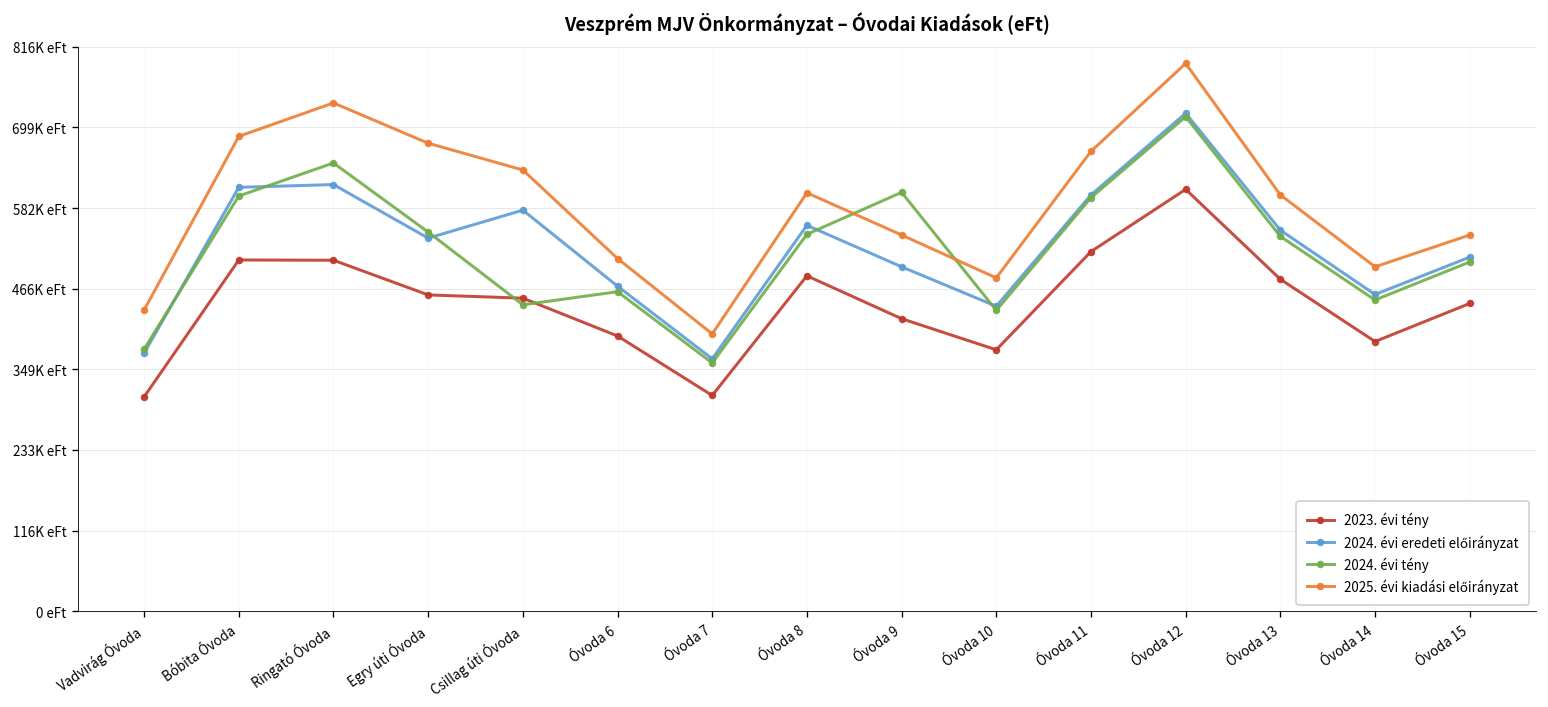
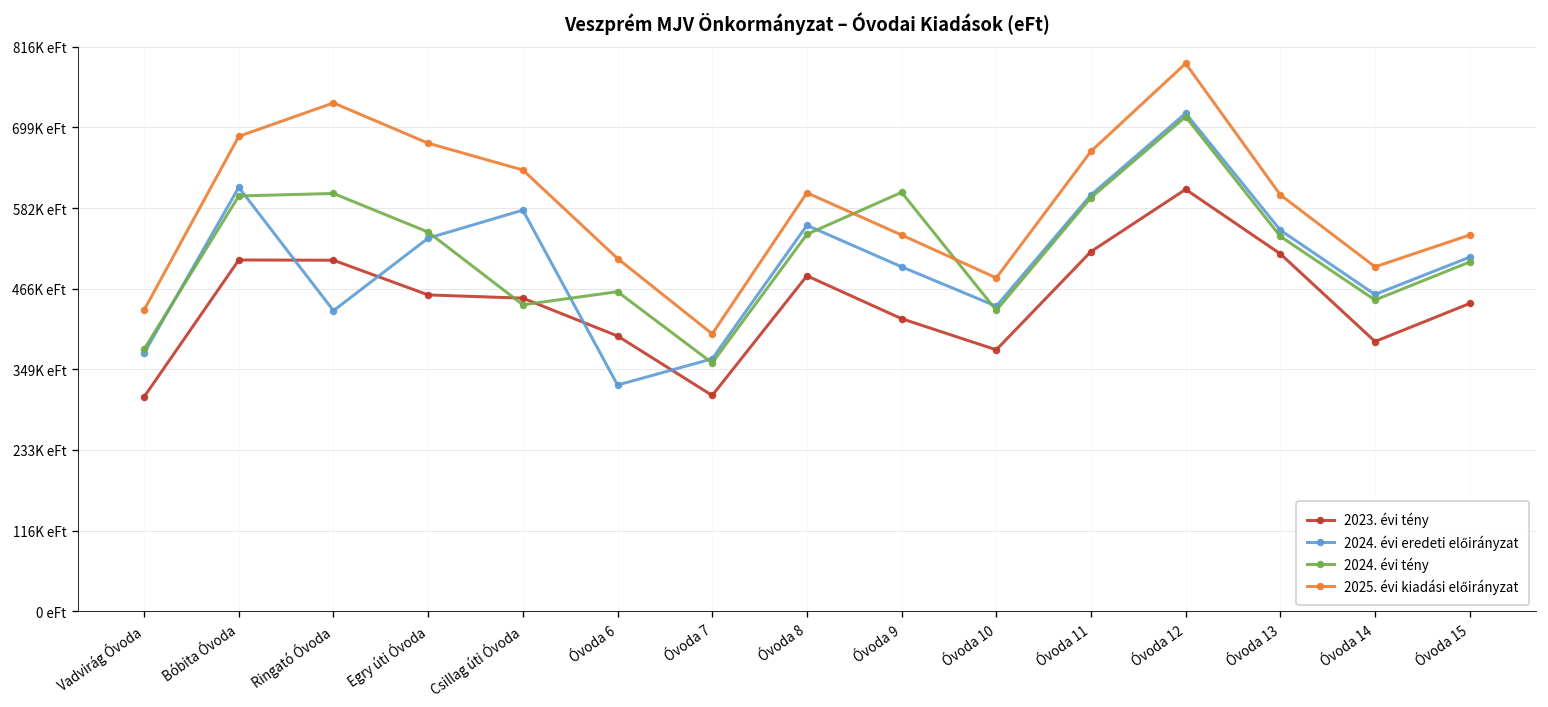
  {
    "2023. évi tény": {
      "Vadvirág Óvoda": "310K eFt",
      "Bóbita Óvoda": "510K eFt",
      "Ringató Óvoda": "510K eFt",
      "Egry úti Óvoda": "460K eFt",
      "Csillag úti Óvoda": "450K eFt",
      "Óvoda 6": "400K eFt",
      "Óvoda 7": "310K eFt",
      "Óvoda 8": "490K eFt",
      "Óvoda 9": "420K eFt",
      "Óvoda 10": "380K eFt",
      "Óvoda 11": "520K eFt",
      "Óvoda 12": "610K eFt",
-     "Óvoda 13": "480K eFt",
+     "Óvoda 13": "520K eFt",
      "Óvoda 14": "390K eFt",
      "Óvoda 15": "450K eFt"
    },
    "2024. évi eredeti előirányzat": {
      "Vadvirág Óvoda": "370K eFt",
      "Bóbita Óvoda": "610K eFt",
-     "Ringató Óvoda": "620K eFt",
+     "Ringató Óvoda": "430K eFt",
      "Egry úti Óvoda": "540K eFt",
      "Csillag úti Óvoda": "580K eFt",
-     "Óvoda 6": "470K eFt",
+     "Óvoda 6": "330K eFt",
      "Óvoda 7": "370K eFt",
      "Óvoda 8": "560K eFt",
      "Óvoda 9": "500K eFt",
      "Óvoda 10": "440K eFt",
      "Óvoda 12": "720K eFt",
      "Óvoda 13": "550K eFt",
      "Óvoda 14": "460K eFt",
      "Óvoda 15": "510K eFt"
    },
    "2024. évi tény": {
      "Vadvirág Óvoda": "380K eFt",
      "Bóbita Óvoda": "600K eFt",
-     "Ringató Óvoda": "650K eFt",
+     "Ringató Óvoda": "600K eFt",
      "Egry úti Óvoda": "550K eFt",
      "Csillag úti Óvoda": "440K eFt",
      "Óvoda 6": "460K eFt",
      "Óvoda 7": "360K eFt",
      "Óvoda 8": "550K eFt",
      "Óvoda 9": "610K eFt",
      "Óvoda 10": "440K eFt",
      "Óvoda 12": "720K eFt",
      "Óvoda 13": "540K eFt",
      "Óvoda 14": "450K eFt",
      "Óvoda 15": "510K eFt"
    },
    "2025. évi kiadási előirányzat": {
      "Vadvirág Óvoda": "440K eFt",
      "Bóbita Óvoda": "690K eFt",
      "Ringató Óvoda": "730K eFt",
      "Egry úti Óvoda": "680K eFt",
      "Csillag úti Óvoda": "640K eFt",
      "Óvoda 6": "510K eFt",
      "Óvoda 7": "400K eFt",
      "Óvoda 8": "610K eFt",
      "Óvoda 9": "540K eFt",
      "Óvoda 10": "480K eFt",
      "Óvoda 11": "670K eFt",
      "Óvoda 12": "790K eFt",
      "Óvoda 13": "600K eFt",
      "Óvoda 14": "500K eFt",
      "Óvoda 15": "540K eFt"
    }
  }
